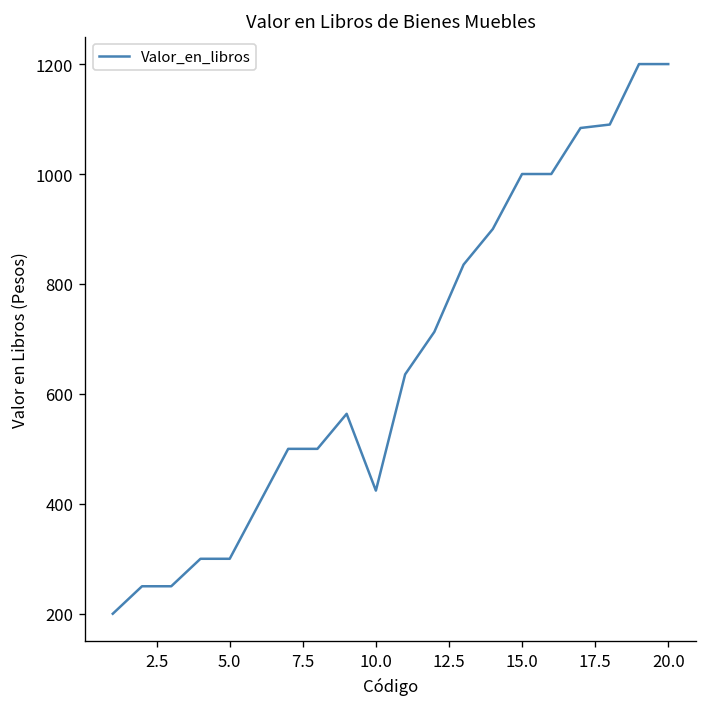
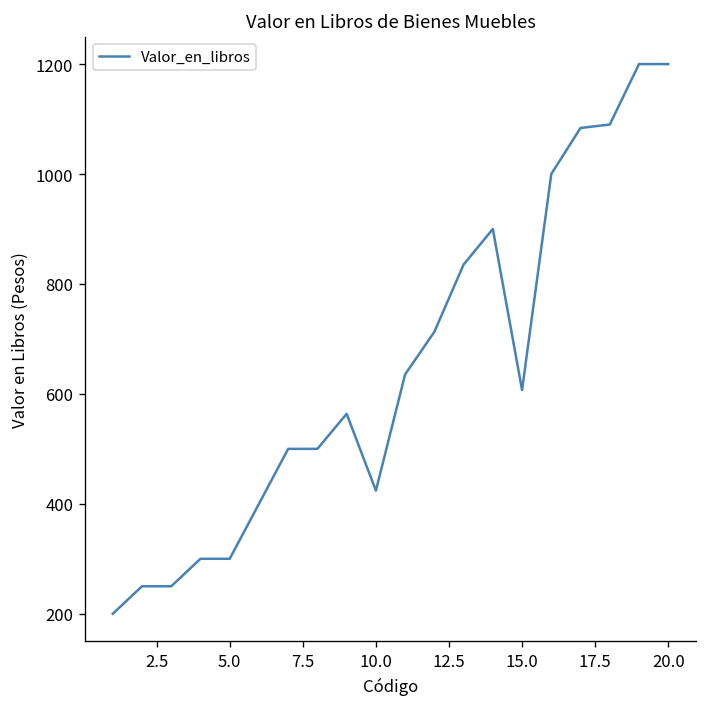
  {
    "5.0": 300,
    "10.0": 420,
-   "15.0": 1000,
+   "15.0": 610,
    "20.0": 1200
  }
